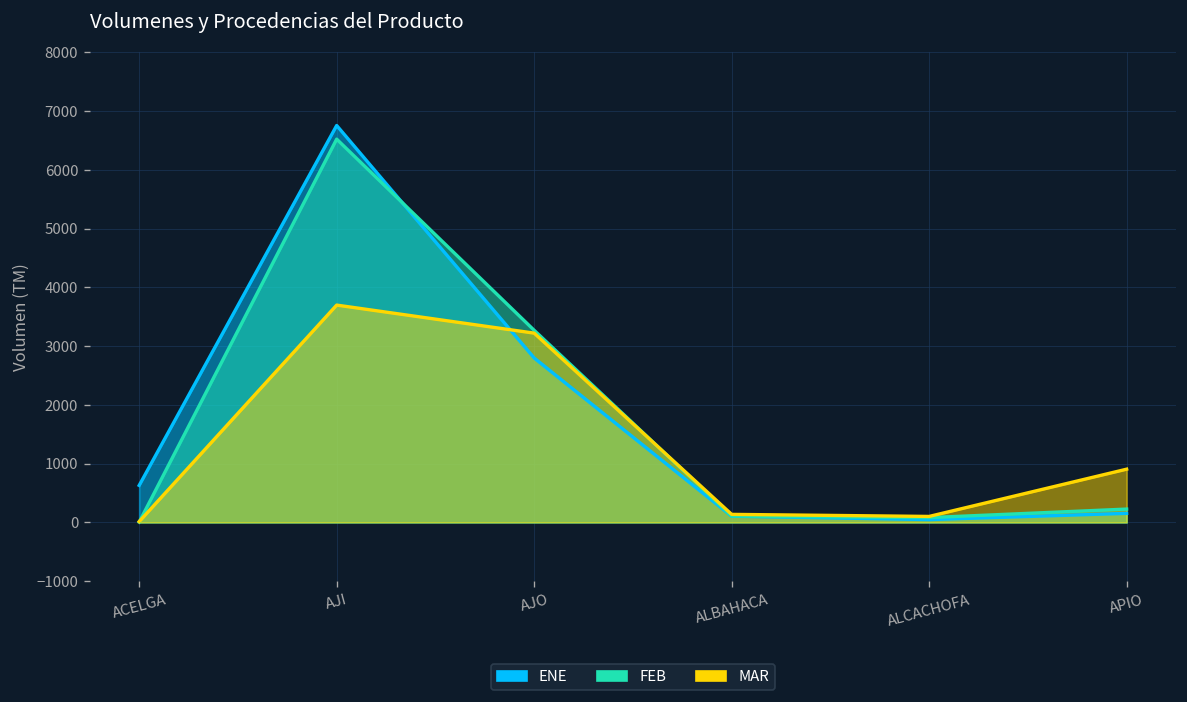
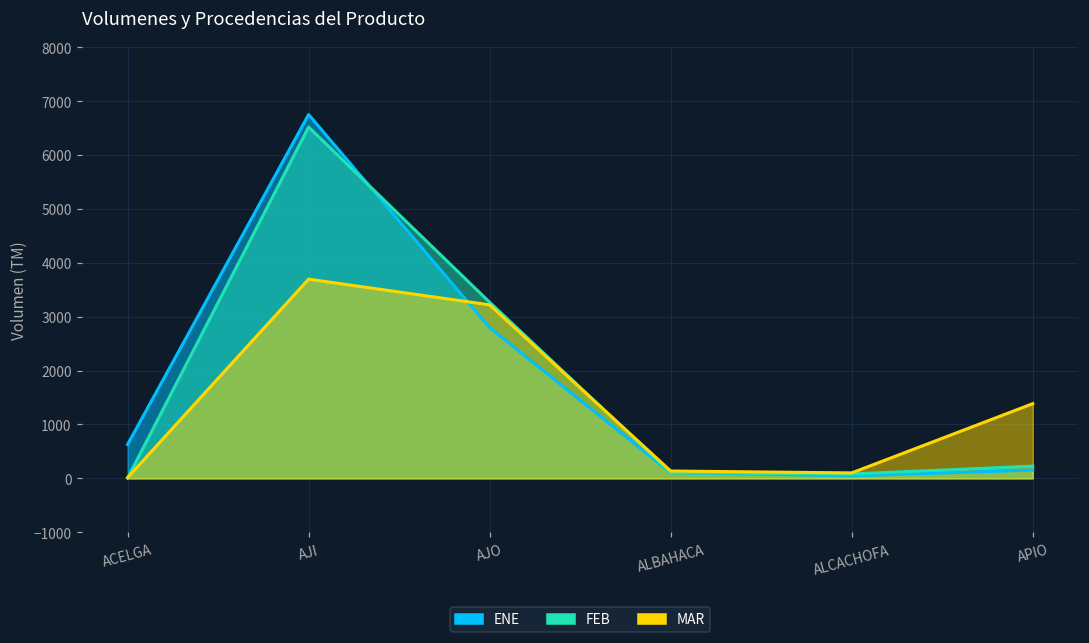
  {
    "ENE": {
      "ACELGA": 600,
      "AJI": 6800,
      "AJO": 2800,
      "APIO": 200
    },
    "FEB": {
      "AJI": 6500,
      "APIO": 200
    },
    "MAR": {
      "AJI": 3700,
-     "APIO": 900
+     "APIO": 1400
    }
  }
